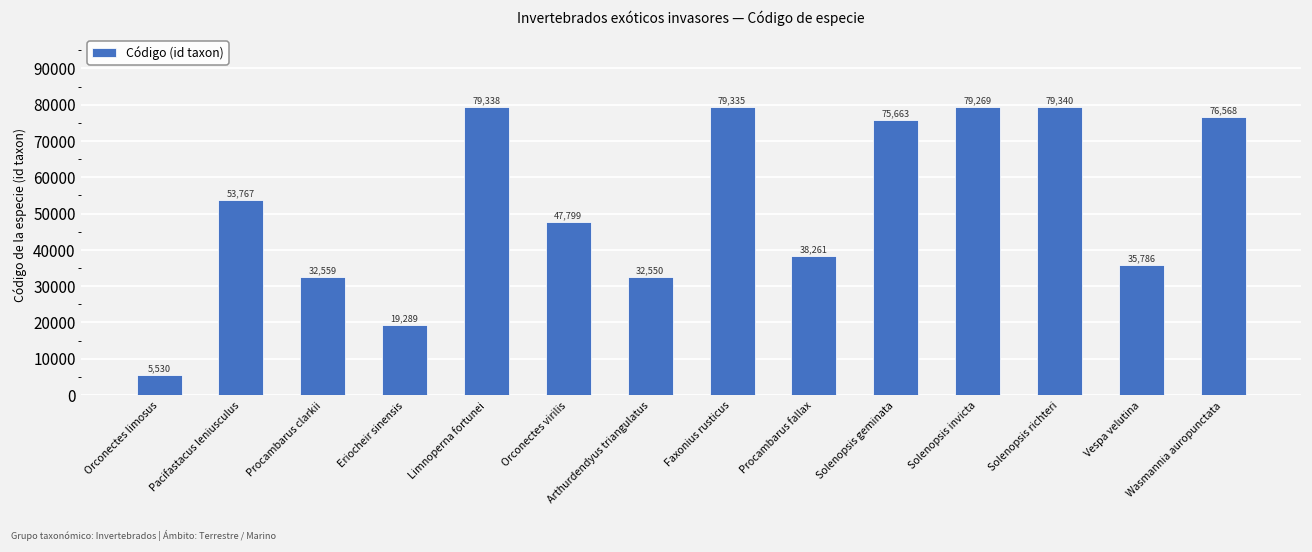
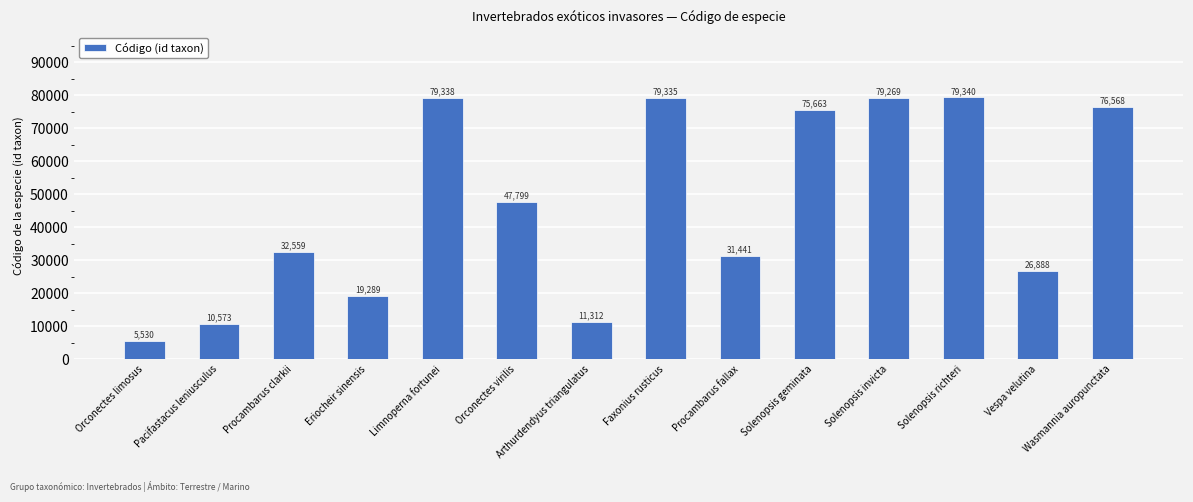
  {
    "Orconectes limosus": "5,530",
-   "Pacifastacus leniusculus": "53,767",
+   "Pacifastacus leniusculus": "10,573",
    "Procambarus clarkii": "32,559",
    "Eriocheir sinensis": "19,289",
    "Limnoperna fortunei": "79,338",
    "Orconectes virilis": "47,799",
-   "Arthurdendyus triangulatus": "32,550",
+   "Arthurdendyus triangulatus": "11,312",
    "Faxonius rusticus": "79,335",
-   "Procambarus fallax": "38,261",
+   "Procambarus fallax": "31,441",
    "Solenopsis geminata": "75,663",
    "Solenopsis invicta": "79,269",
    "Solenopsis richteri": "79,340",
-   "Vespa velutina": "35,786",
+   "Vespa velutina": "26,888",
    "Wasmannia auropunctata": "76,568"
  }
